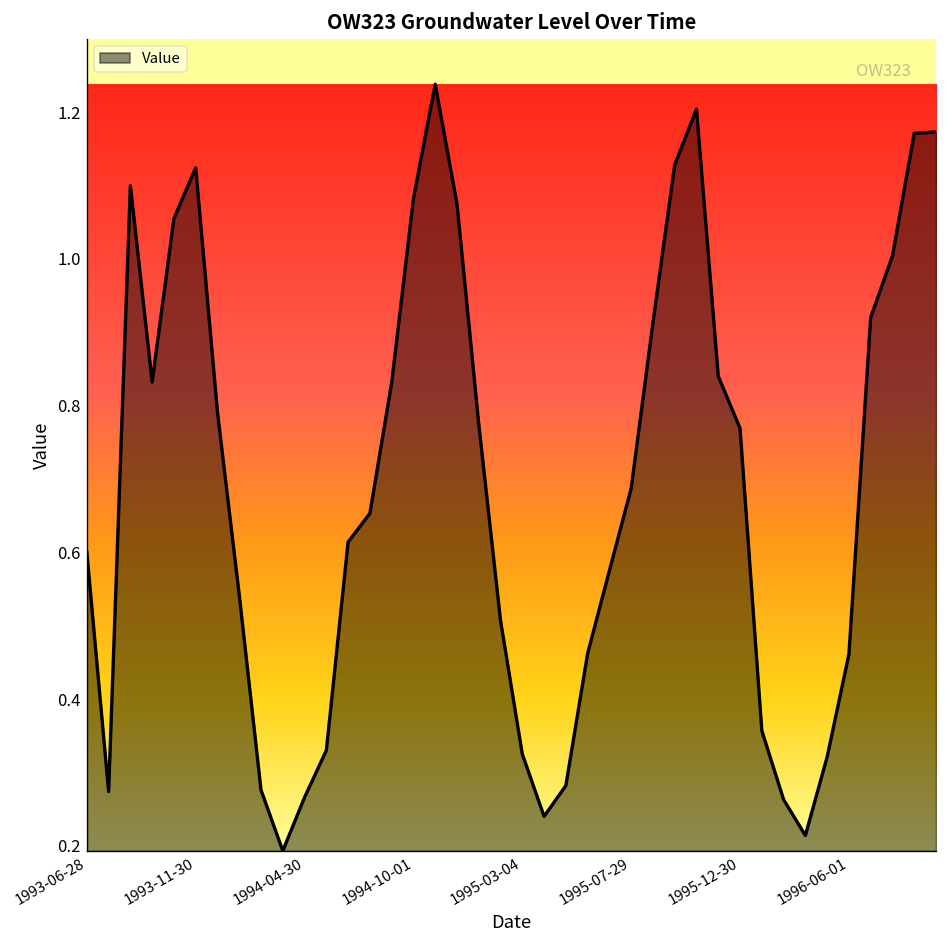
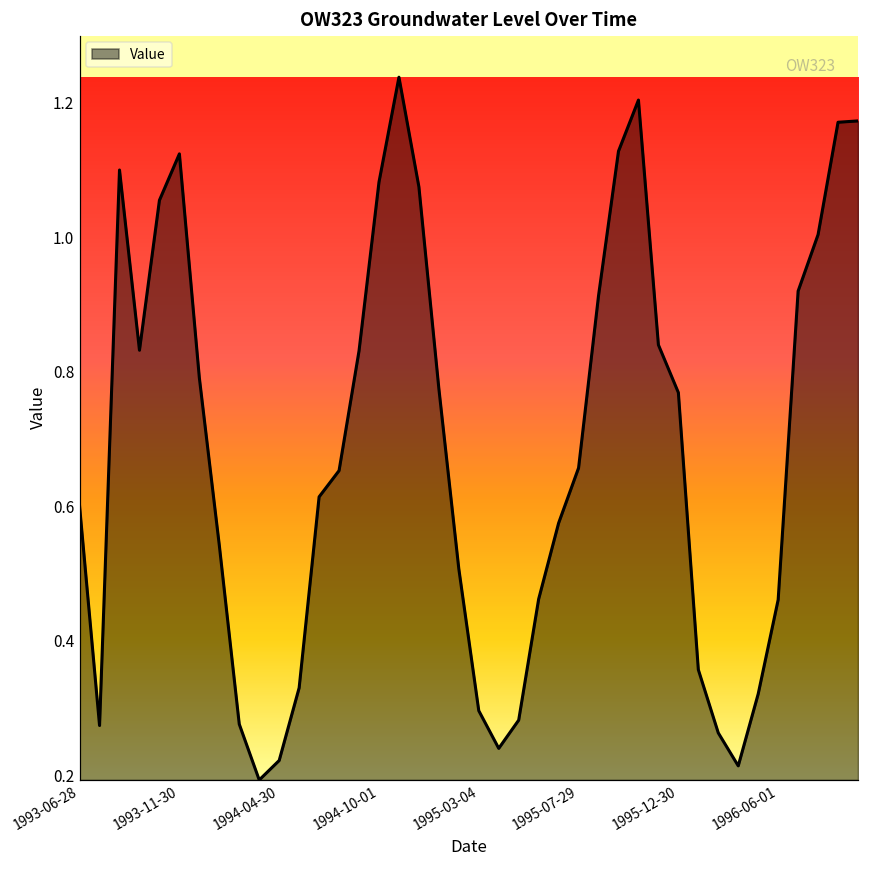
  {
    "1993-06-28": 0.60,
    "1993-11-30": 1.12,
-   "1994-04-30": 0.27,
+   "1994-04-30": 0.22,
    "1994-10-01": 1.08,
-   "1995-03-04": 0.33,
-   "1995-07-29": 0.69,
+   "1995-03-04": 0.30,
+   "1995-07-29": 0.66,
    "1995-12-30": 0.77,
    "1996-06-01": 0.46
  }
